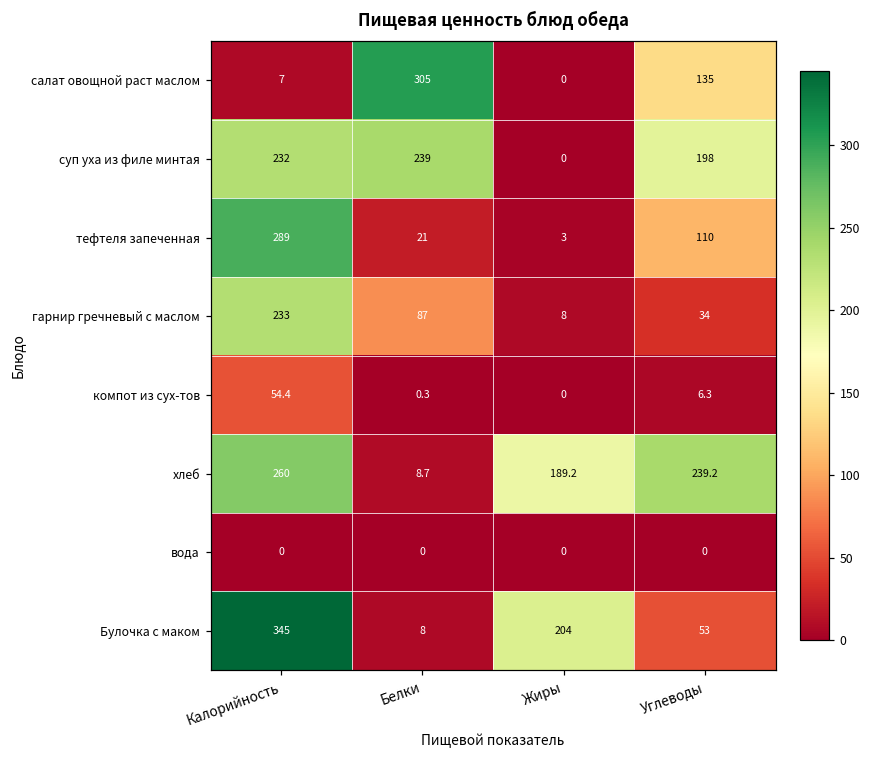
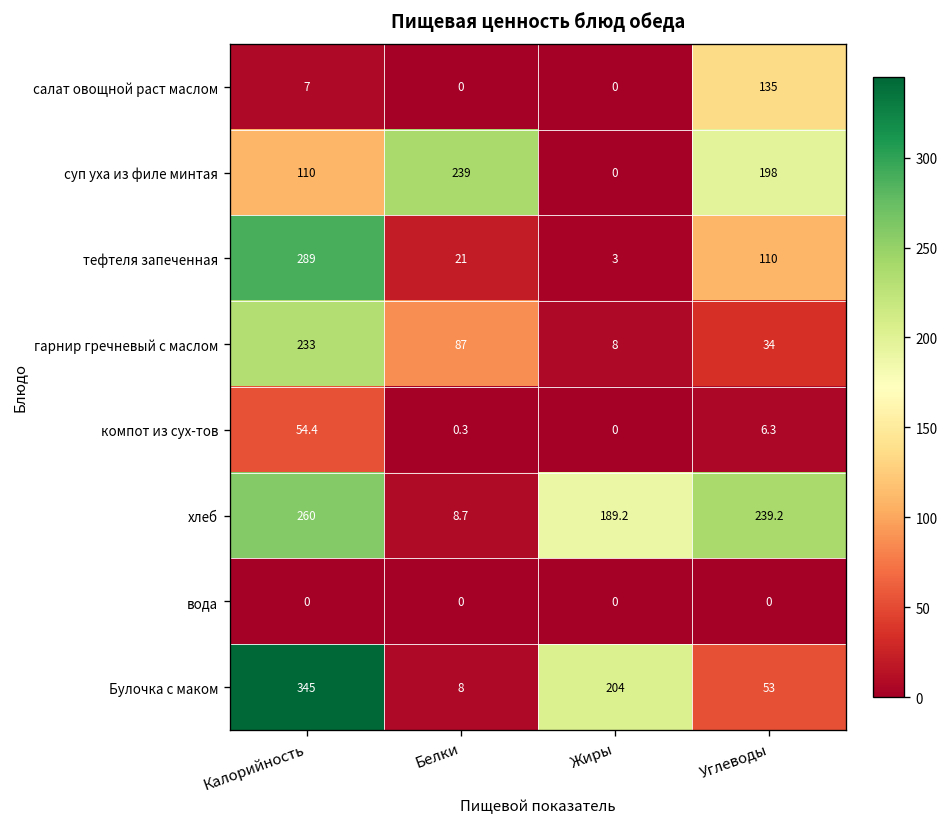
  {
    "салат овощной раст маслом": {
      "Калорийность": 7,
-     "Белки": 305,
+     "Белки": 0,
      "Жиры": 0,
      "Углеводы": 135
    },
    "суп уха из филе минтая": {
-     "Калорийность": 232,
+     "Калорийность": 110,
      "Белки": 239,
      "Жиры": 0,
      "Углеводы": 198
    },
    "тефтеля запеченная": {
      "Калорийность": 289,
      "Белки": 21,
      "Жиры": 3,
      "Углеводы": 110
    },
    "гарнир гречневый с маслом": {
      "Калорийность": 233,
      "Белки": 87,
      "Жиры": 8,
      "Углеводы": 34
    },
    "компот из сух-тов": {
      "Калорийность": 54.4,
      "Белки": 0.3,
      "Жиры": 0,
      "Углеводы": 6.3
    },
    "хлеб": {
      "Калорийность": 260,
      "Белки": 8.7,
      "Жиры": 189.2,
      "Углеводы": 239.2
    },
    "вода": {
      "Калорийность": 0,
      "Белки": 0,
      "Жиры": 0,
      "Углеводы": 0
    },
    "Булочка с маком": {
      "Калорийность": 345,
      "Белки": 8,
      "Жиры": 204,
      "Углеводы": 53
    }
  }
